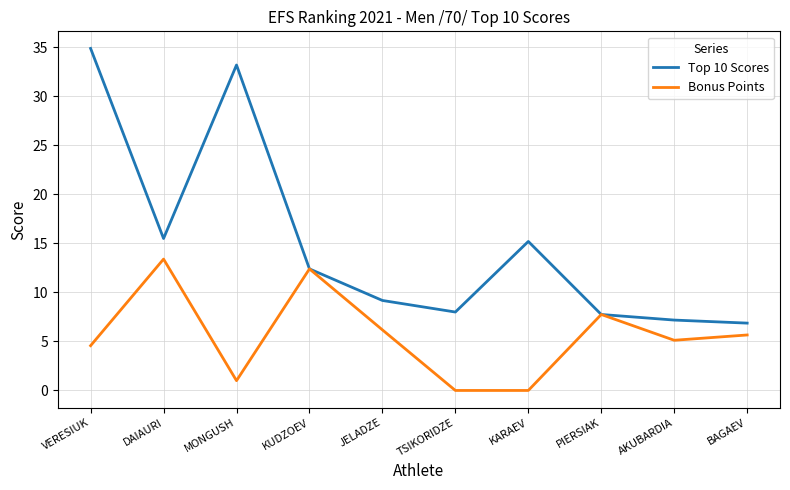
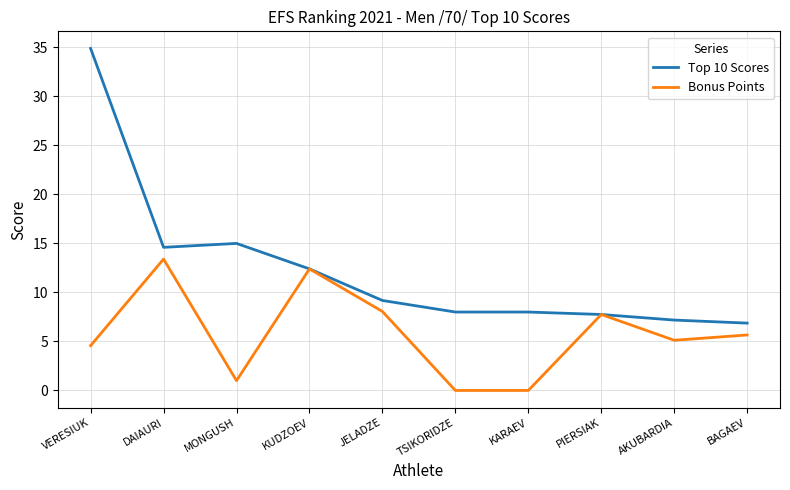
  {
    "Top 10 Scores": {
      "VERESIUK": 35,
-     "DAIAURI": 16,
-     "MONGUSH": 33,
+     "DAIAURI": 15,
+     "MONGUSH": 15,
      "JELADZE": 9,
      "TSIKORIDZE": 8,
-     "KARAEV": 15,
+     "KARAEV": 8,
      "AKUBARDIA": 7,
      "BAGAEV": 7
    },
    "Bonus Points": {
      "VERESIUK": 5,
      "DAIAURI": 13,
      "MONGUSH": 1,
-     "JELADZE": 6,
+     "JELADZE": 8,
      "TSIKORIDZE": 0,
      "KARAEV": 0,
      "AKUBARDIA": 5,
      "BAGAEV": 6
    }
  }
